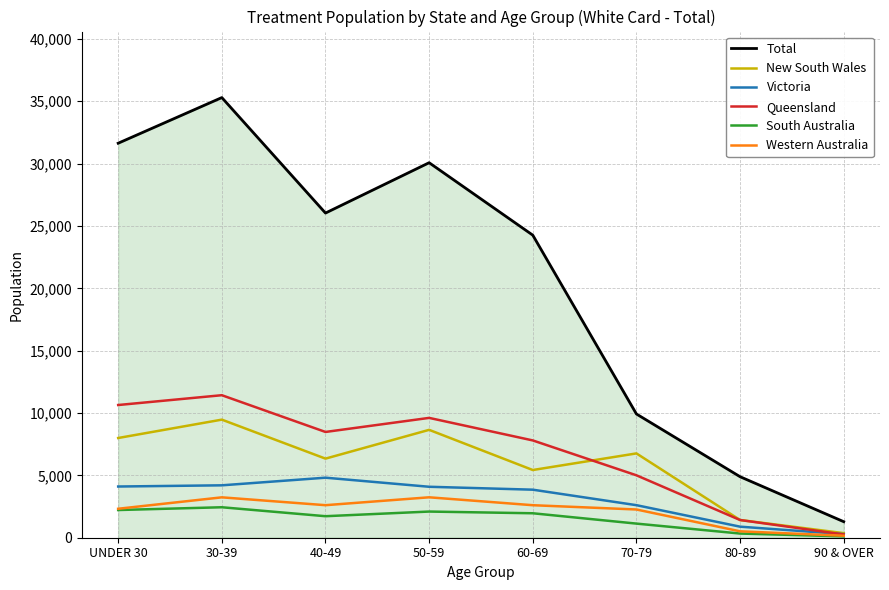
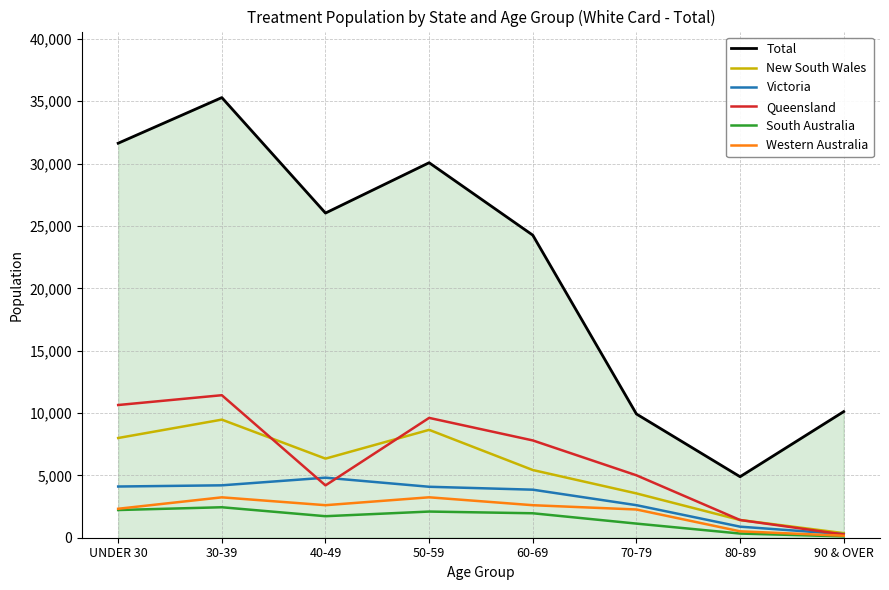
  {
    "Total": {
      "UNDER 30": "31,600",
      "30-39": "35,300",
      "40-49": "26,000",
      "50-59": "30,100",
      "60-69": "24,300",
      "70-79": "9,900",
      "80-89": "4,900",
-     "90 & OVER": "1,300"
+     "90 & OVER": "10,100"
    },
    "New South Wales": {
      "UNDER 30": "8,000",
      "30-39": "9,500",
      "40-49": "6,300",
      "50-59": "8,700",
      "60-69": "5,400",
-     "70-79": "6,800"
+     "70-79": "3,600"
    },
    "Victoria": {
      "UNDER 30": "4,100",
      "30-39": "4,200",
      "40-49": "4,800",
      "50-59": "4,100",
      "60-69": "3,900",
      "70-79": "2,600",
      "80-89": "900"
    },
    "Queensland": {
      "UNDER 30": "10,600",
      "30-39": "11,400",
-     "40-49": "8,500",
+     "40-49": "4,200",
      "50-59": "9,600",
      "60-69": "7,800",
      "70-79": "5,000"
    },
    "South Australia": {
      "30-39": "2,400",
      "40-49": "1,700",
      "50-59": "2,100",
      "60-69": "2,000",
      "70-79": "1,100"
    },
    "Western Australia": {
      "30-39": "3,200",
      "40-49": "2,600",
      "50-59": "3,200",
      "60-69": "2,600",
      "70-79": "2,300"
    }
  }
